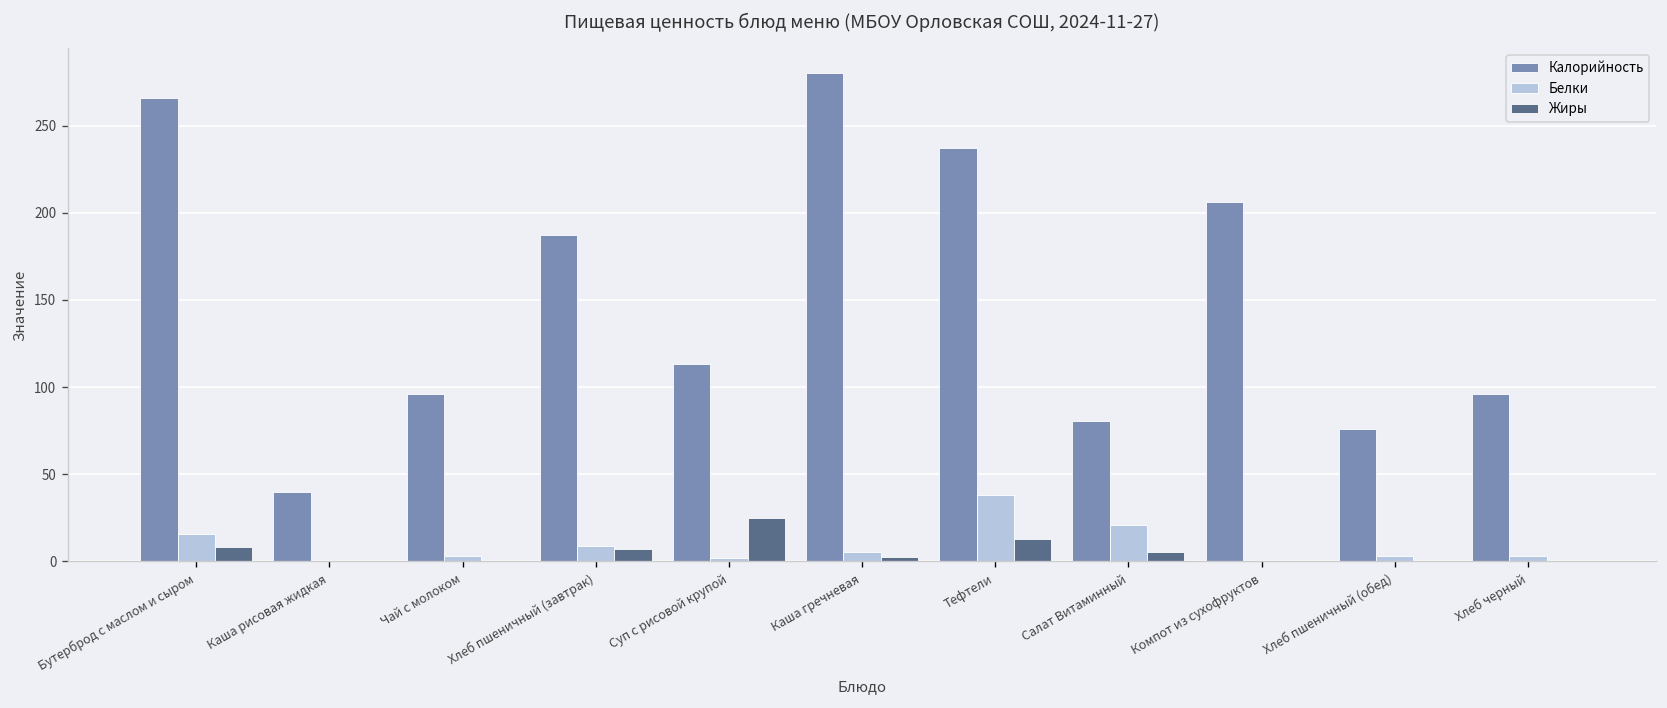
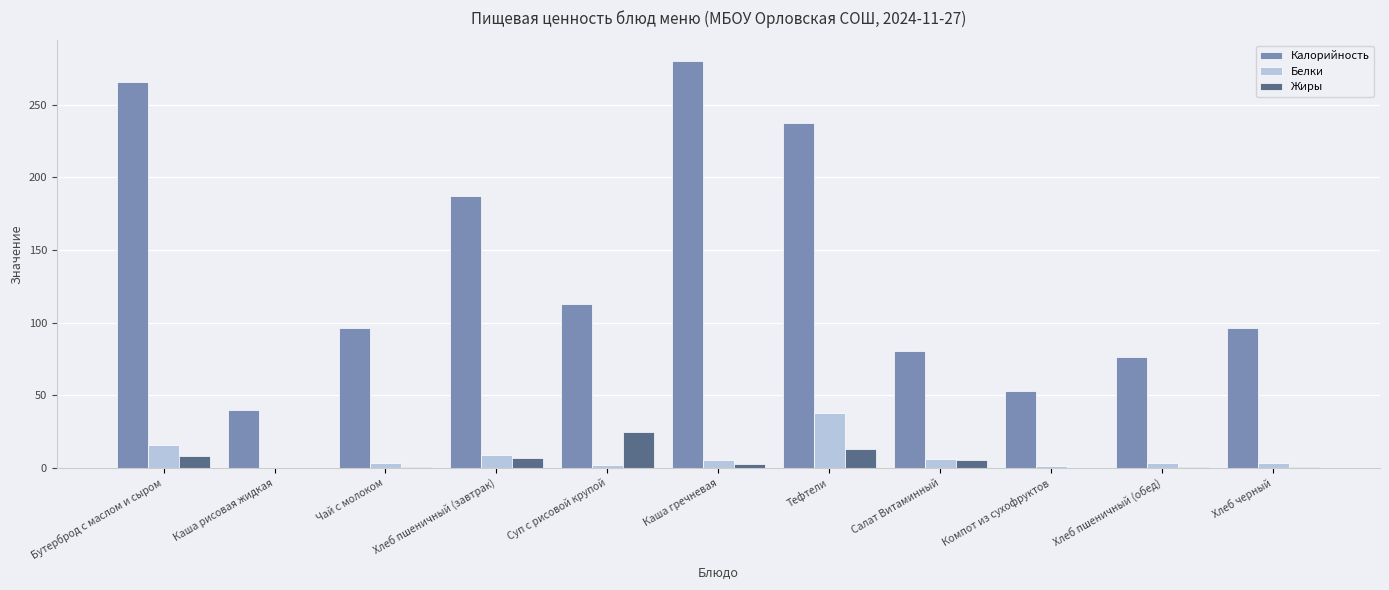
  {
    "Калорийность": {
      "Бутерброд с маслом и сыром": 266,
      "Каша рисовая жидкая": 40,
      "Чай с молоком": 96,
      "Хлеб пшеничный (завтрак)": 187,
      "Суп с рисовой крупой": 113,
      "Каша гречневая": 280,
      "Тефтели": 237,
      "Салат Витаминный": 81,
-     "Компот из сухофруктов": 206,
+     "Компот из сухофруктов": 53,
      "Хлеб пшеничный (обед)": 76,
      "Хлеб черный": 96
    },
    "Белки": {
      "Бутерброд с маслом и сыром": 16,
      "Каша рисовая жидкая": 0,
      "Чай с молоком": 3,
      "Хлеб пшеничный (завтрак)": 9,
      "Суп с рисовой крупой": 2,
      "Каша гречневая": 5,
      "Тефтели": 38,
-     "Салат Витаминный": 21,
+     "Салат Витаминный": 6,
      "Хлеб пшеничный (обед)": 3,
      "Хлеб черный": 3
    },
    "Жиры": {
      "Бутерброд с маслом и сыром": 8,
      "Каша рисовая жидкая": 0,
      "Хлеб пшеничный (завтрак)": 7,
      "Суп с рисовой крупой": 25,
      "Каша гречневая": 3,
      "Тефтели": 13,
      "Салат Витаминный": 5,
      "Компот из сухофруктов": 0
    }
  }
